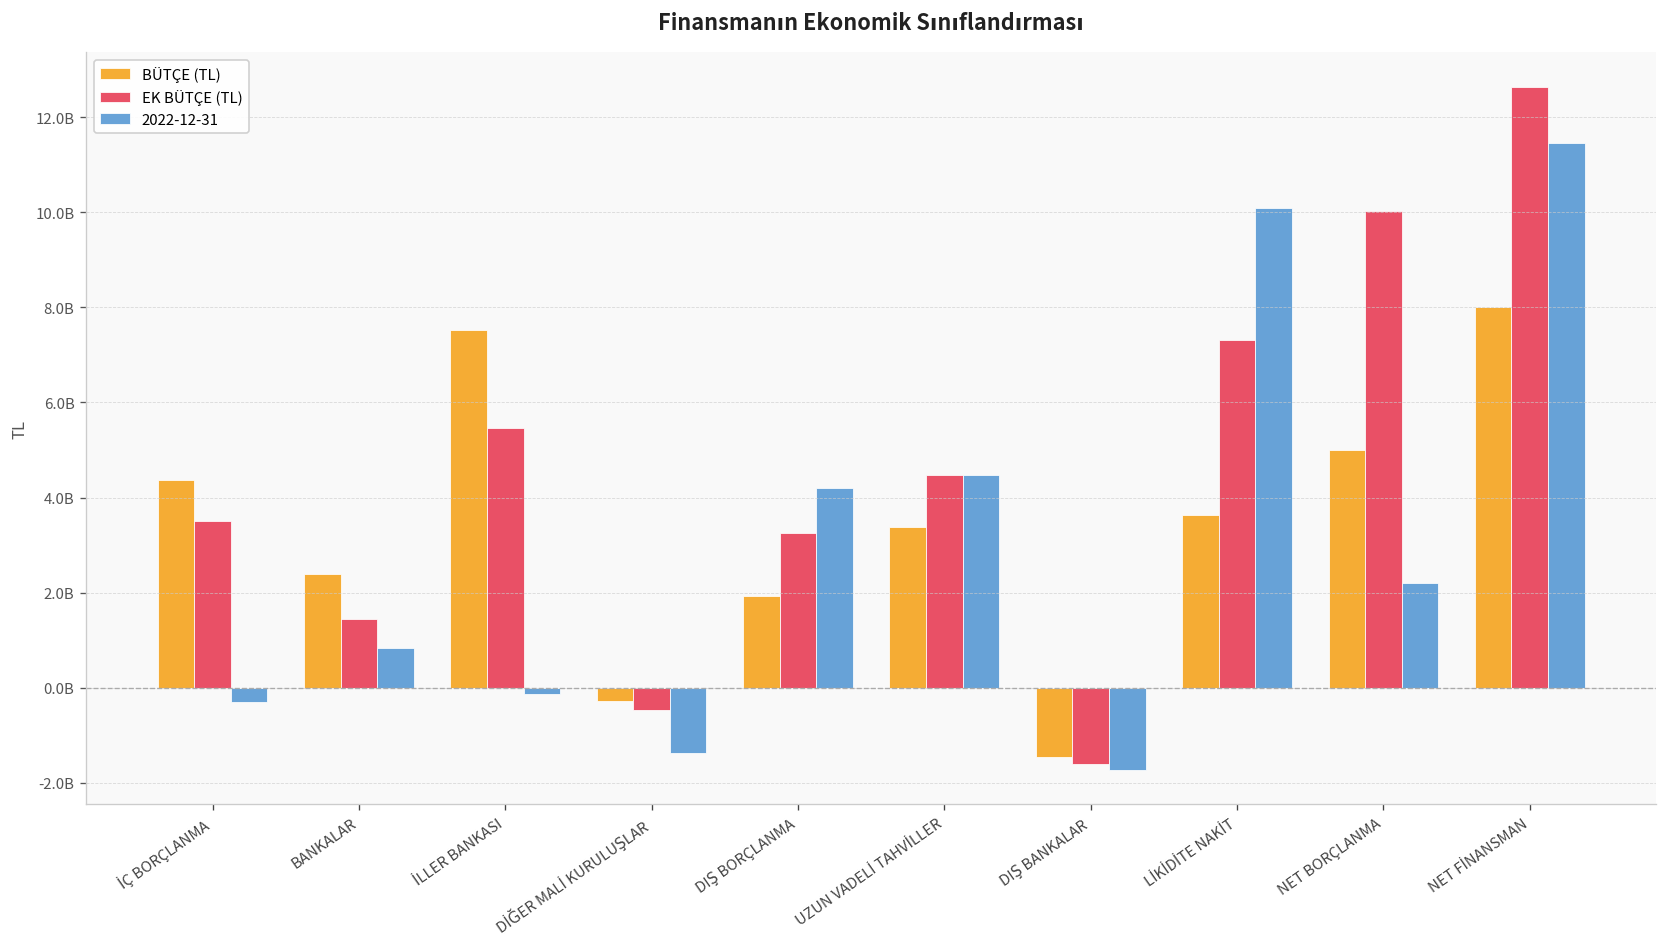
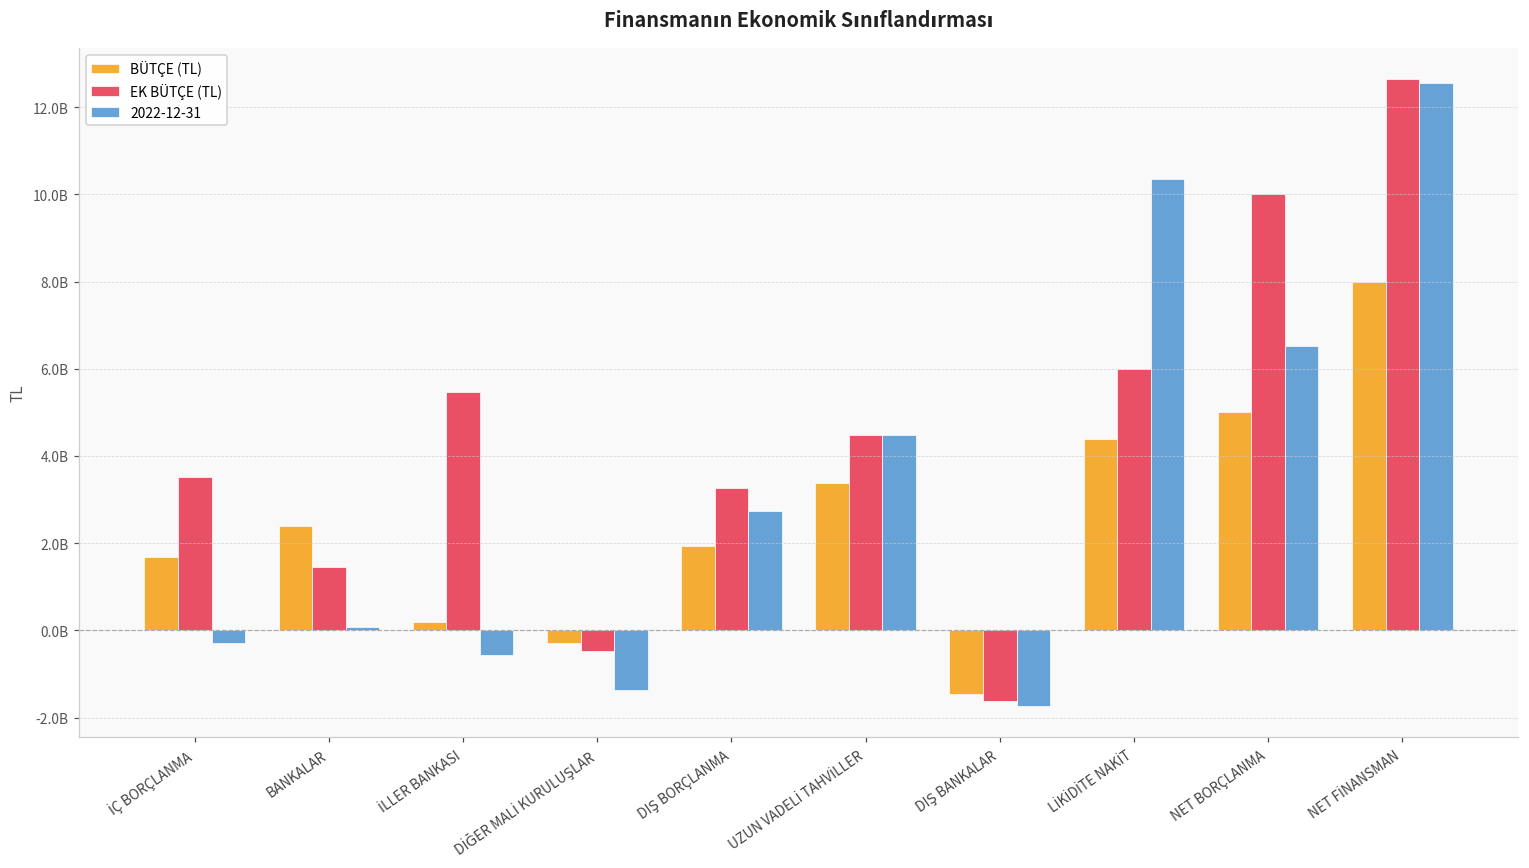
  {
    "BÜTÇE (TL)": {
-     "İÇ BORÇLANMA": 4400000000,
+     "İÇ BORÇLANMA": 1700000000,
      "BANKALAR": 2400000000,
-     "İLLER BANKASI": 7500000000,
+     "İLLER BANKASI": 200000000,
      "DİĞER MALİ KURULUŞLAR": -300000000,
      "DIŞ BORÇLANMA": 1900000000,
      "UZUN VADELİ TAHVİLLER": 3400000000,
      "DIŞ BANKALAR": -1500000000,
-     "LİKİDİTE NAKİT": 3600000000,
+     "LİKİDİTE NAKİT": 4400000000,
      "NET BORÇLANMA": 5000000000,
      "NET FİNANSMAN": 8000000000
    },
    "EK BÜTÇE (TL)": {
      "İÇ BORÇLANMA": 3500000000,
      "BANKALAR": 1500000000,
      "İLLER BANKASI": 5500000000,
      "DİĞER MALİ KURULUŞLAR": -500000000,
      "DIŞ BORÇLANMA": 3300000000,
      "UZUN VADELİ TAHVİLLER": 4500000000,
      "DIŞ BANKALAR": -1600000000,
-     "LİKİDİTE NAKİT": 7300000000,
+     "LİKİDİTE NAKİT": 6000000000,
      "NET BORÇLANMA": 10000000000,
      "NET FİNANSMAN": 12600000000
    },
    "2022-12-31": {
      "İÇ BORÇLANMA": -300000000,
-     "BANKALAR": 800000000,
-     "İLLER BANKASI": -100000000,
+     "BANKALAR": 100000000,
+     "İLLER BANKASI": -600000000,
      "DİĞER MALİ KURULUŞLAR": -1400000000,
-     "DIŞ BORÇLANMA": 4200000000,
+     "DIŞ BORÇLANMA": 2700000000,
      "UZUN VADELİ TAHVİLLER": 4500000000,
      "DIŞ BANKALAR": -1700000000,
-     "LİKİDİTE NAKİT": 10100000000,
-     "NET BORÇLANMA": 2200000000,
-     "NET FİNANSMAN": 11500000000
+     "LİKİDİTE NAKİT": 10300000000,
+     "NET BORÇLANMA": 6500000000,
+     "NET FİNANSMAN": 12600000000
    }
  }
